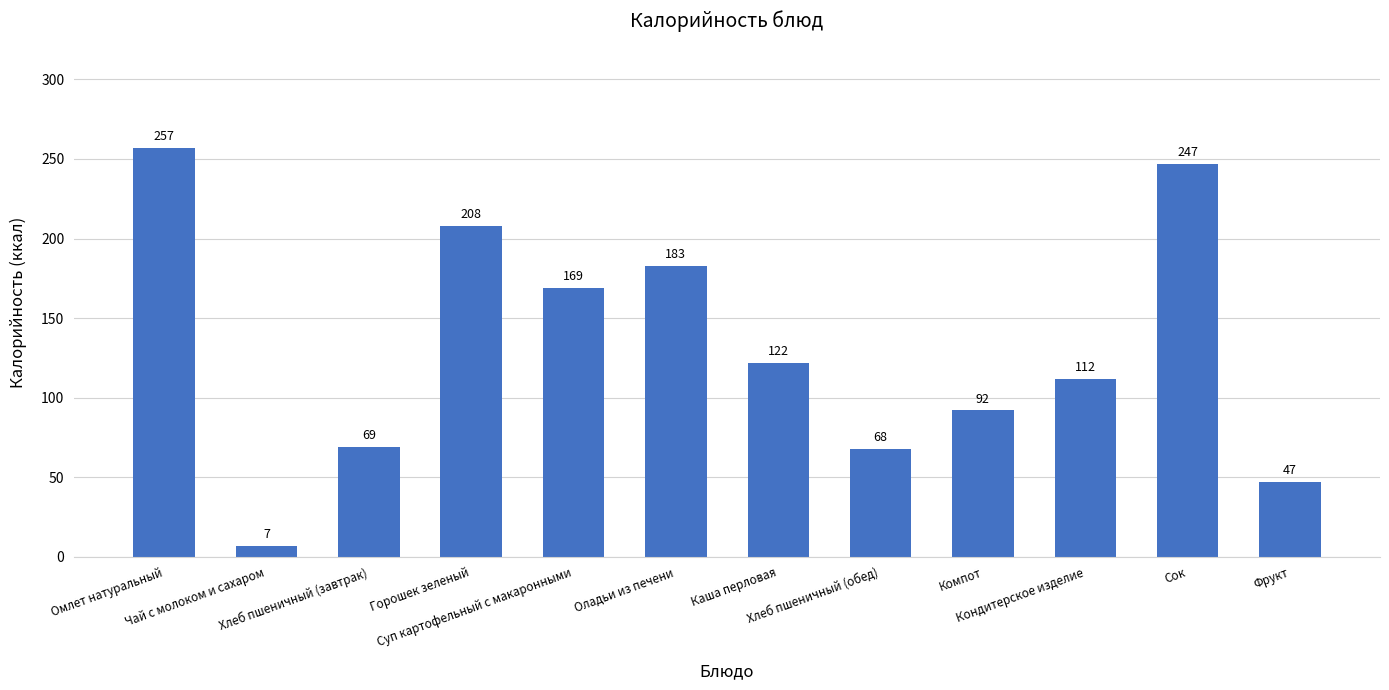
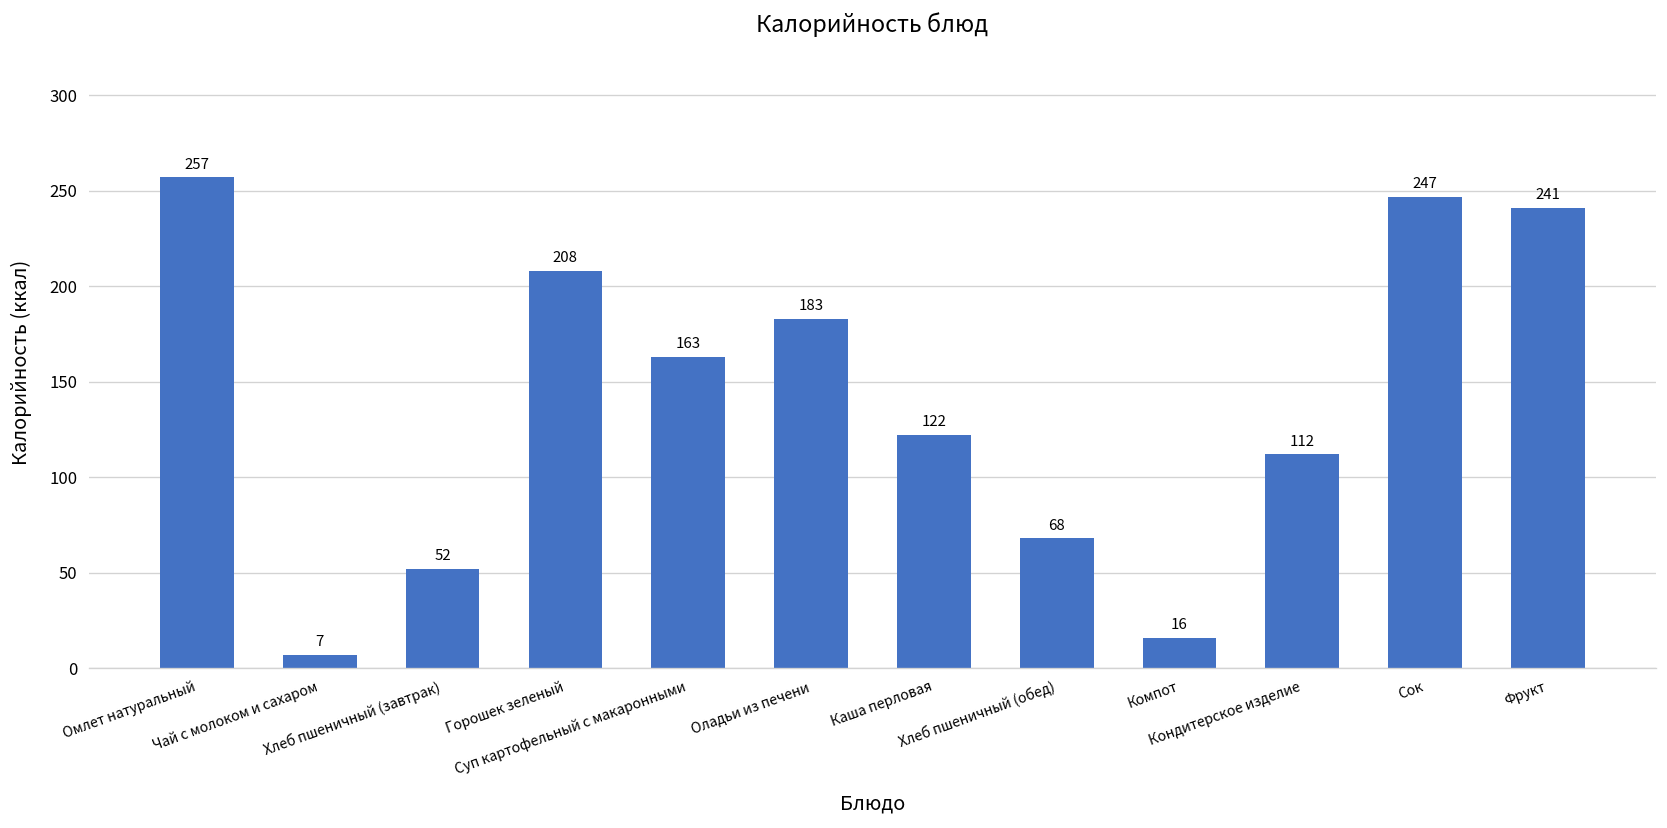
  {
    "Омлет натуральный": 257,
    "Чай с молоком и сахаром": 7,
-   "Хлеб пшеничный (завтрак)": 69,
+   "Хлеб пшеничный (завтрак)": 52,
    "Горошек зеленый": 208,
-   "Суп картофельный с макаронными": 169,
+   "Суп картофельный с макаронными": 163,
    "Оладьи из печени": 183,
    "Каша перловая": 122,
    "Хлеб пшеничный (обед)": 68,
-   "Компот": 92,
+   "Компот": 16,
    "Кондитерское изделие": 112,
    "Сок": 247,
-   "Фрукт": 47
+   "Фрукт": 241
  }
